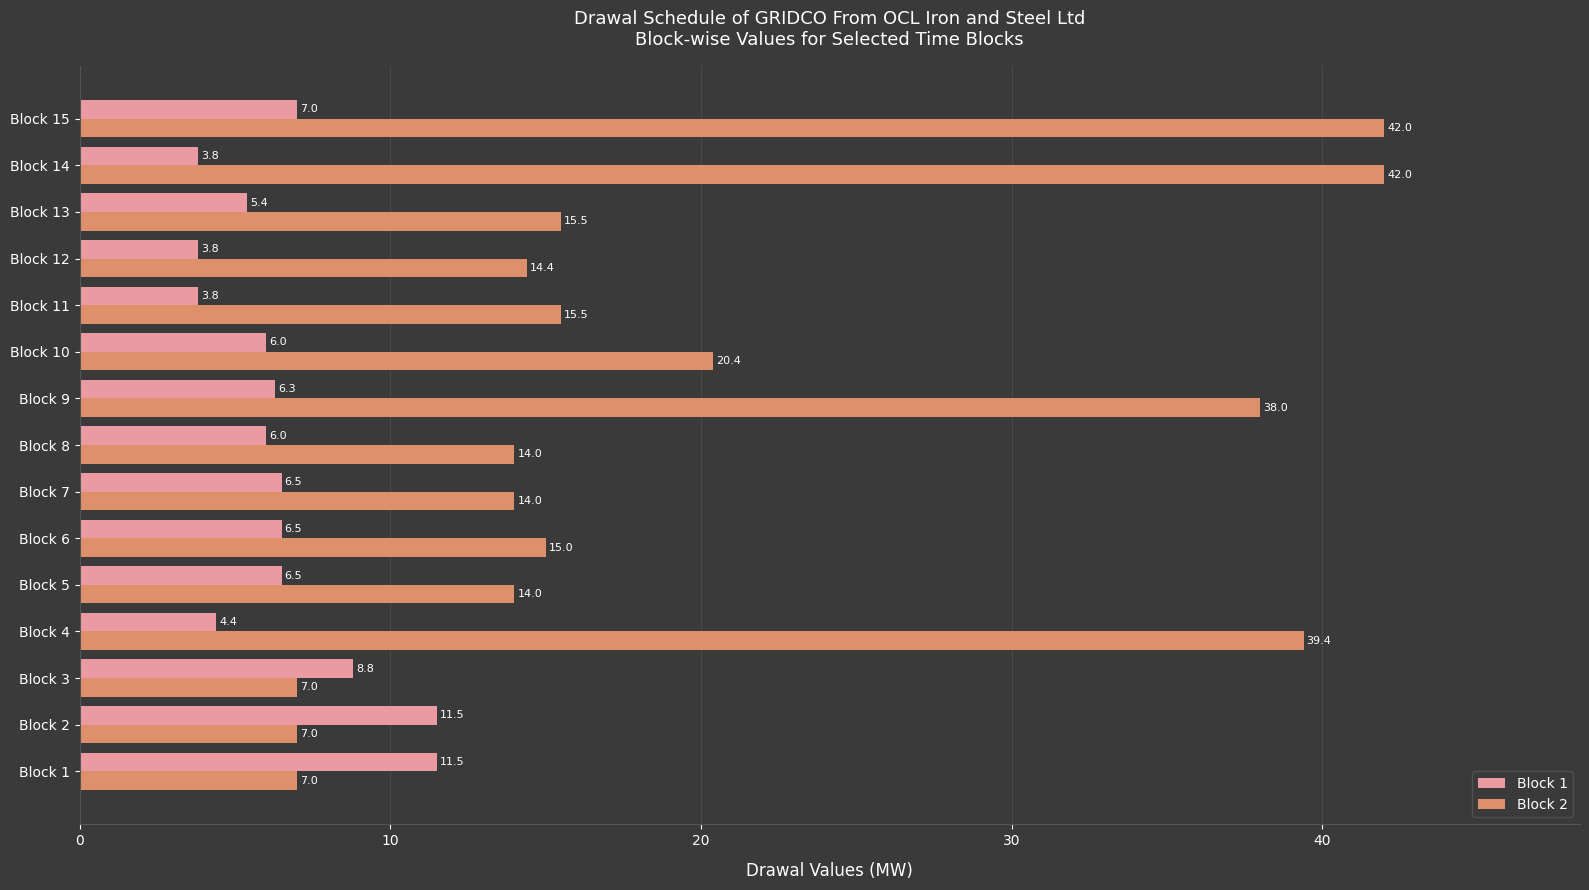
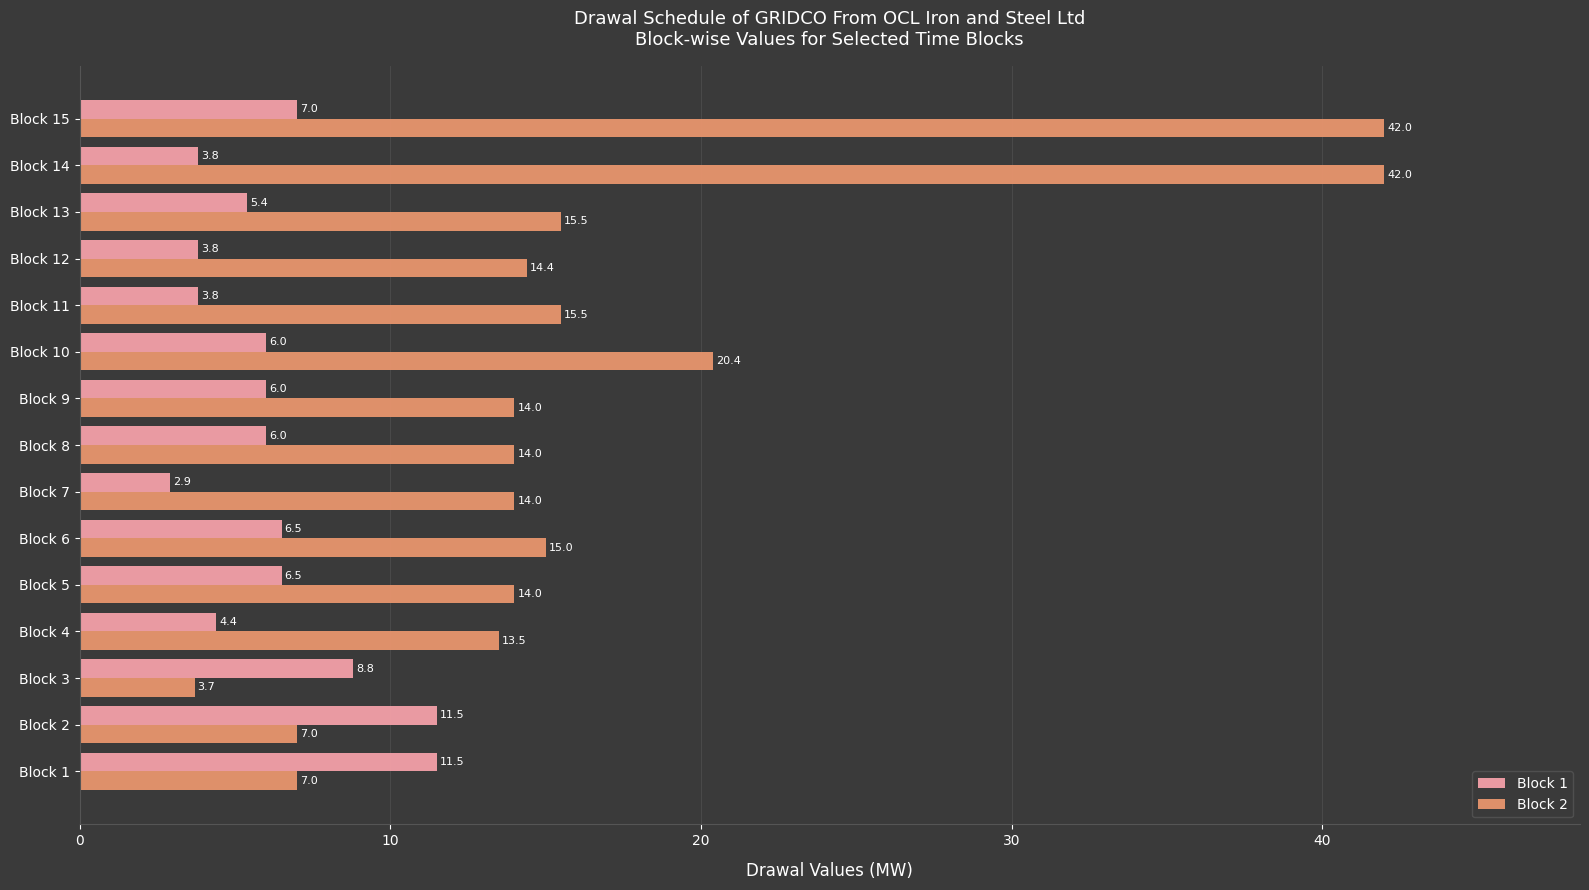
  {
    "Block 1": {
      "Block 15": 7.0,
      "Block 14": 3.8,
      "Block 13": 5.4,
      "Block 12": 3.8,
      "Block 11": 3.8,
      "Block 10": 6.0,
-     "Block 9": 6.3,
+     "Block 9": 6.0,
      "Block 8": 6.0,
-     "Block 7": 6.5,
+     "Block 7": 2.9,
      "Block 6": 6.5,
      "Block 5": 6.5,
      "Block 4": 4.4,
      "Block 3": 8.8,
      "Block 2": 11.5,
      "Block 1": 11.5
    },
    "Block 2": {
      "Block 15": 42.0,
      "Block 14": 42.0,
      "Block 13": 15.5,
      "Block 12": 14.4,
      "Block 11": 15.5,
      "Block 10": 20.4,
-     "Block 9": 38.0,
+     "Block 9": 14.0,
      "Block 8": 14.0,
      "Block 7": 14.0,
      "Block 6": 15.0,
      "Block 5": 14.0,
-     "Block 4": 39.4,
-     "Block 3": 7.0,
+     "Block 4": 13.5,
+     "Block 3": 3.7,
      "Block 2": 7.0,
      "Block 1": 7.0
    }
  }
